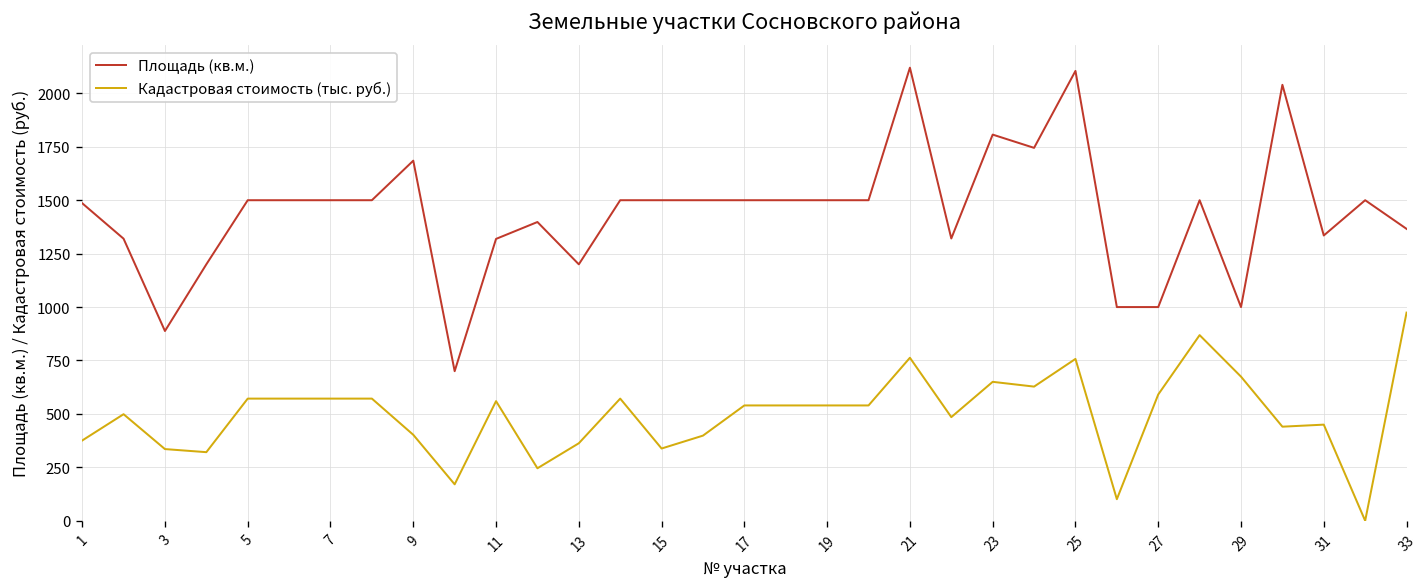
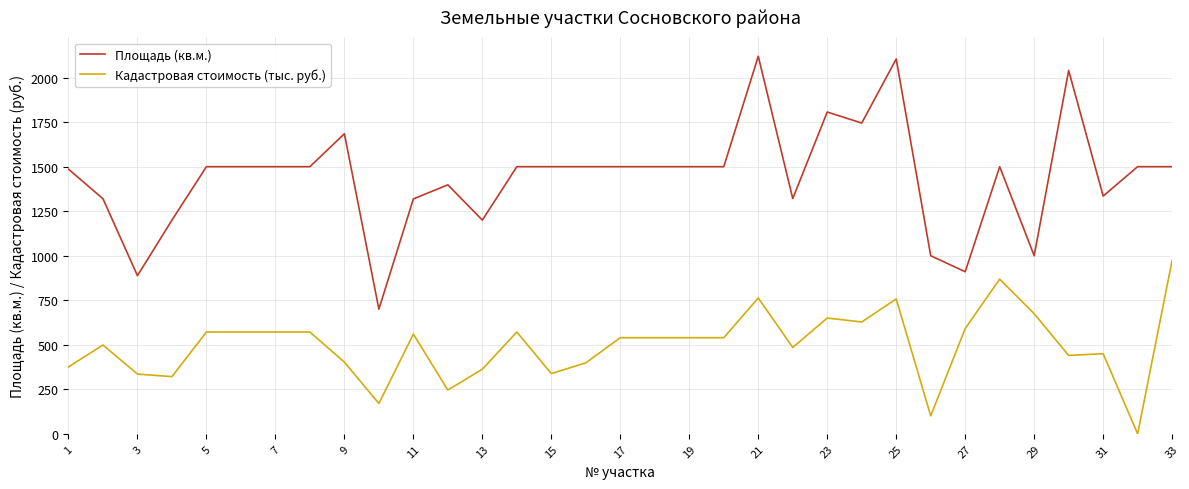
  {
    "Площадь (кв.м.)": {
      "1": 1490,
      "3": 890,
      "5": 1500,
      "7": 1500,
      "9": 1690,
      "11": 1320,
      "13": 1200,
      "15": 1500,
      "17": 1500,
      "19": 1500,
      "21": 2120,
      "23": 1810,
      "25": 2110,
-     "27": 1000,
+     "27": 910,
      "29": 1000,
      "31": 1340,
-     "33": 1370
+     "33": 1500
    },
    "Кадастровая стоимость (тыс. руб.)": {
      "1": 380,
      "3": 340,
      "5": 570,
      "7": 570,
      "9": 400,
      "11": 560,
      "13": 360,
      "15": 340,
      "17": 540,
      "19": 540,
      "21": 760,
      "23": 650,
      "25": 760,
      "27": 590,
      "29": 670,
      "31": 450,
      "33": 970
    }
  }
